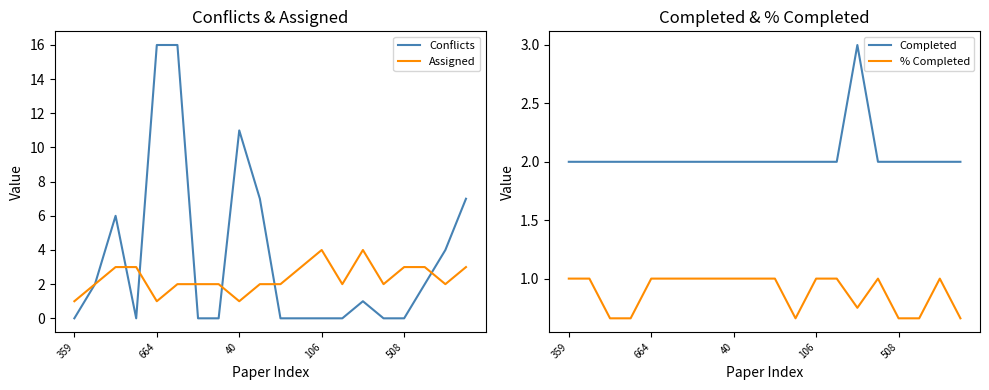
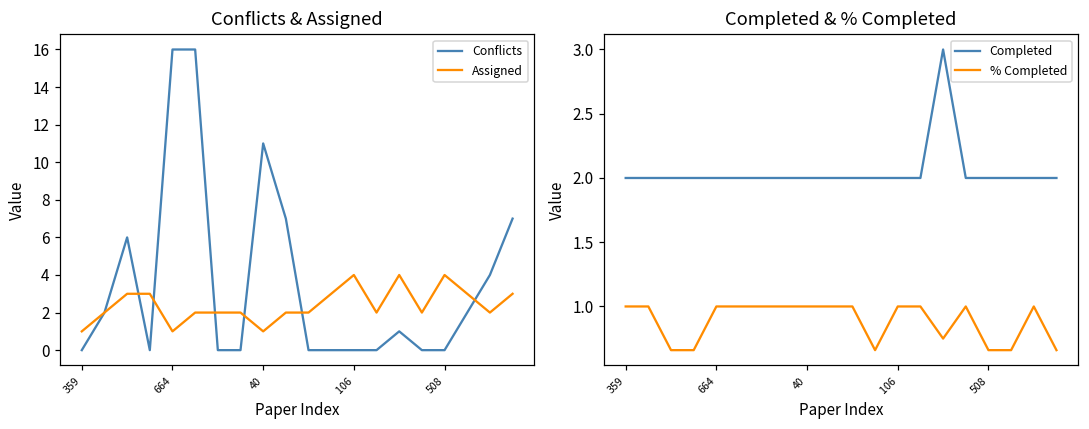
  {
    "Conflicts & Assigned": {
      "Conflicts": {
        "359": 0,
        "664": 16,
        "40": 11,
        "106": 0,
        "508": 0
      },
      "Assigned": {
        "359": 1,
        "664": 1,
        "40": 1,
        "106": 4,
-       "508": 3
+       "508": 4
      }
    },
    "Completed & % Completed": {
      "Completed": {
        "359": 2.00,
        "664": 2.00,
        "40": 2.00,
        "106": 2.00,
        "508": 2.00
      },
      "% Completed": {
        "359": 1.00,
        "664": 1.00,
        "40": 1.00,
        "106": 1.00,
        "508": 0.66
      }
    }
  }
